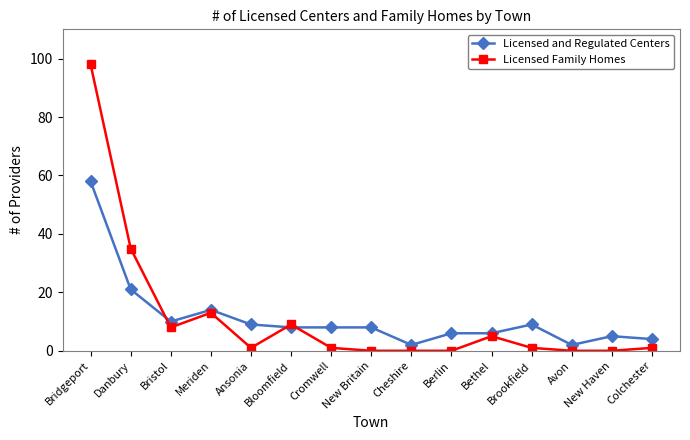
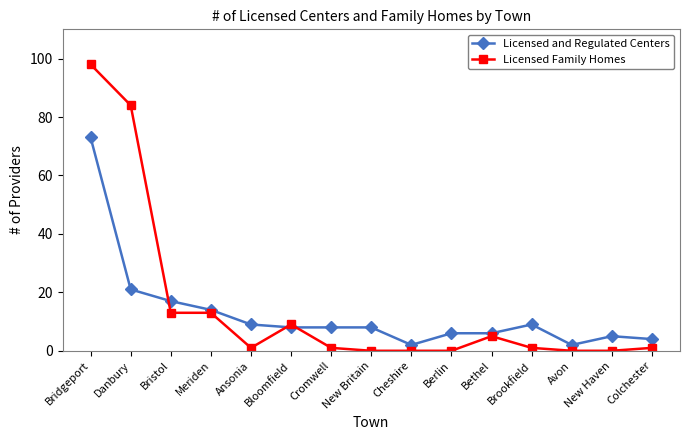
  {
    "Licensed and Regulated Centers": {
-     "Bridgeport": 58,
+     "Bridgeport": 73,
      "Danbury": 21,
-     "Bristol": 10,
+     "Bristol": 17,
      "Meriden": 14,
      "Ansonia": 9,
      "Bloomfield": 8,
      "Cromwell": 8,
      "New Britain": 8,
      "Cheshire": 2,
      "Berlin": 6,
      "Bethel": 6,
      "Brookfield": 9,
      "Avon": 2,
      "New Haven": 5,
      "Colchester": 4
    },
    "Licensed Family Homes": {
      "Bridgeport": 98,
-     "Danbury": 35,
-     "Bristol": 8,
+     "Danbury": 84,
+     "Bristol": 13,
      "Meriden": 13,
      "Ansonia": 1,
      "Bloomfield": 9,
      "Cromwell": 1,
      "New Britain": 0,
      "Cheshire": 0,
      "Berlin": 0,
      "Bethel": 5,
      "Brookfield": 1,
      "Avon": 0,
      "New Haven": 0,
      "Colchester": 1
    }
  }
